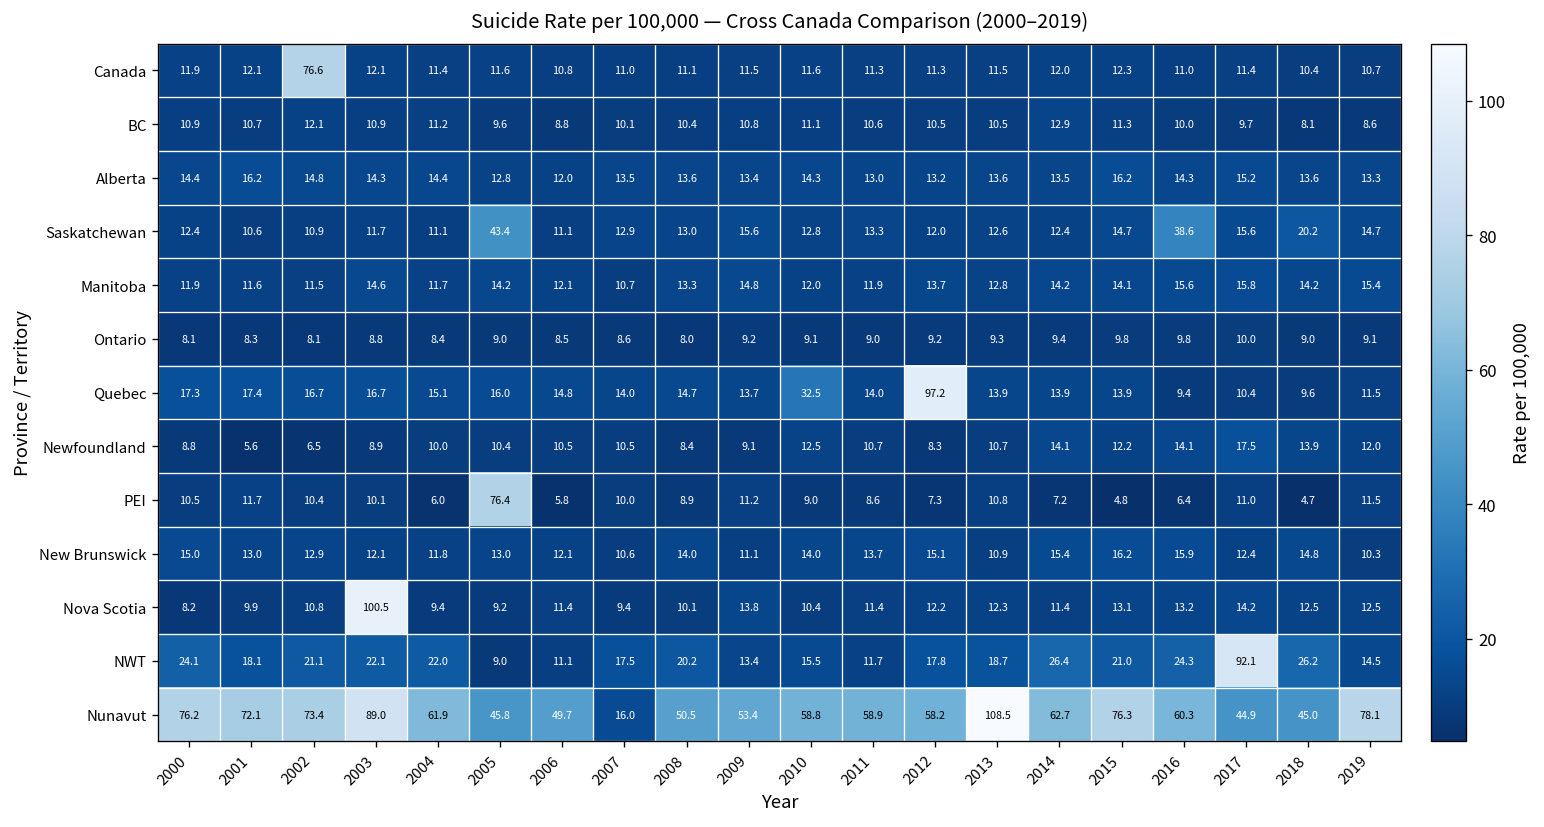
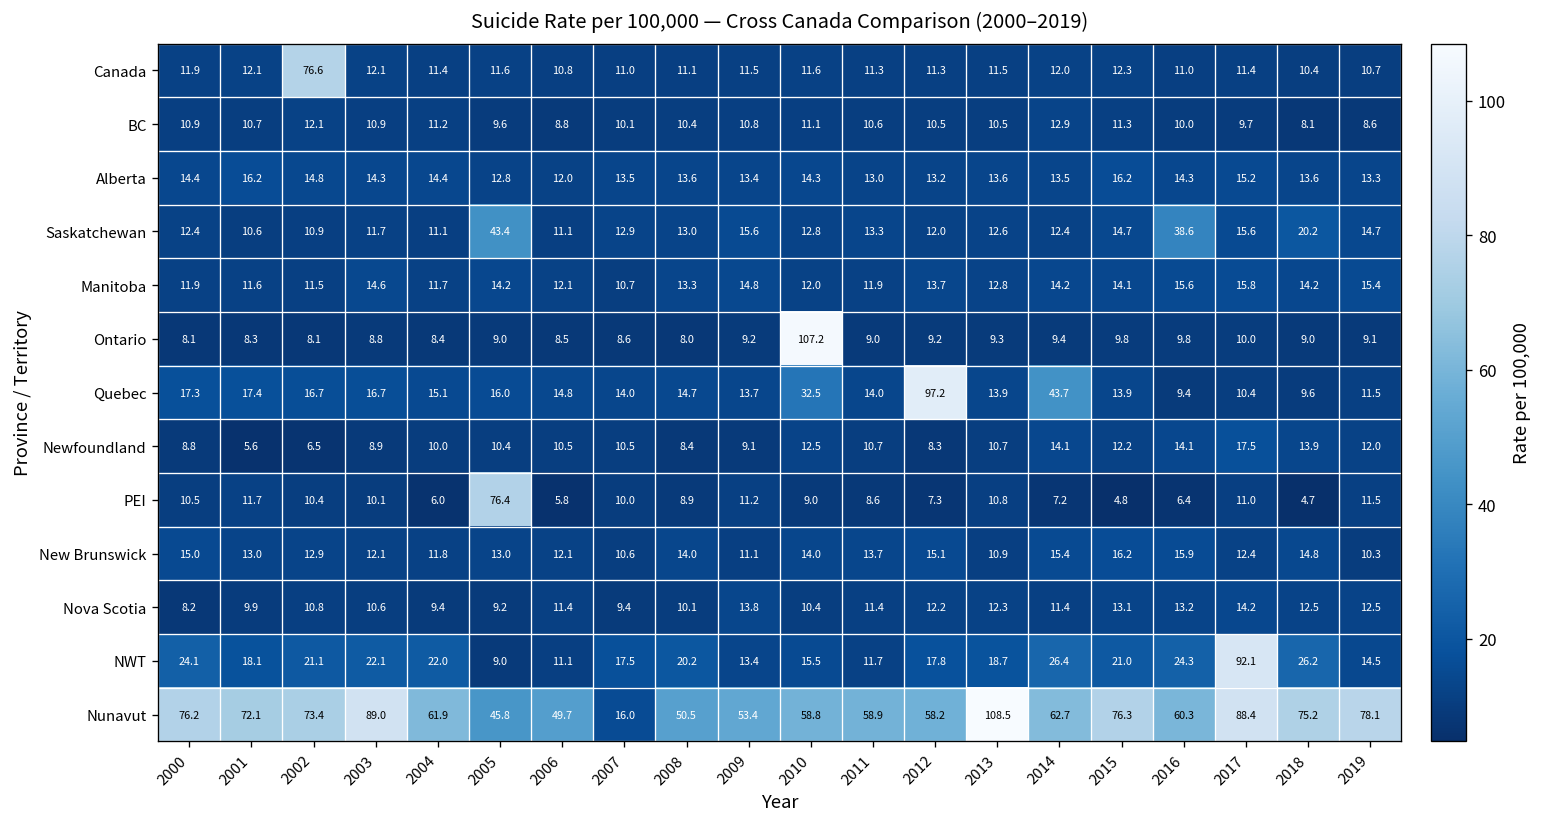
  {
    "Ontario": {
      "2000": 8.1,
      "2001": 8.3,
      "2002": 8.1,
      "2003": 8.8,
      "2004": 8.4,
      "2005": 9.0,
      "2006": 8.5,
      "2007": 8.6,
      "2008": 8.0,
      "2009": 9.2,
-     "2010": 9.1,
+     "2010": 107.2,
      "2011": 9.0,
      "2012": 9.2,
      "2013": 9.3,
      "2014": 9.4,
      "2015": 9.8,
      "2016": 9.8,
      "2017": 10.0,
      "2018": 9.0,
      "2019": 9.1
    },
    "Quebec": {
      "2000": 17.3,
      "2001": 17.4,
      "2002": 16.7,
      "2003": 16.7,
      "2004": 15.1,
      "2005": 16.0,
      "2006": 14.8,
      "2007": 14.0,
      "2008": 14.7,
      "2009": 13.7,
      "2010": 32.5,
      "2011": 14.0,
      "2012": 97.2,
      "2013": 13.9,
-     "2014": 13.9,
+     "2014": 43.7,
      "2015": 13.9,
      "2016": 9.4,
      "2017": 10.4,
      "2018": 9.6,
      "2019": 11.5
    },
    "Nova Scotia": {
      "2000": 8.2,
      "2001": 9.9,
      "2002": 10.8,
-     "2003": 100.5,
+     "2003": 10.6,
      "2004": 9.4,
      "2005": 9.2,
      "2006": 11.4,
      "2007": 9.4,
      "2008": 10.1,
      "2009": 13.8,
      "2010": 10.4,
      "2011": 11.4,
      "2012": 12.2,
      "2013": 12.3,
      "2014": 11.4,
      "2015": 13.1,
      "2016": 13.2,
      "2017": 14.2,
      "2018": 12.5,
      "2019": 12.5
    },
    "Nunavut": {
      "2000": 76.2,
      "2001": 72.1,
      "2002": 73.4,
      "2003": 89.0,
      "2004": 61.9,
      "2005": 45.8,
      "2006": 49.7,
      "2007": 16.0,
      "2008": 50.5,
      "2009": 53.4,
      "2010": 58.8,
      "2011": 58.9,
      "2012": 58.2,
      "2013": 108.5,
      "2014": 62.7,
      "2015": 76.3,
      "2016": 60.3,
-     "2017": 44.9,
-     "2018": 45.0,
+     "2017": 88.4,
+     "2018": 75.2,
      "2019": 78.1
    }
  }
